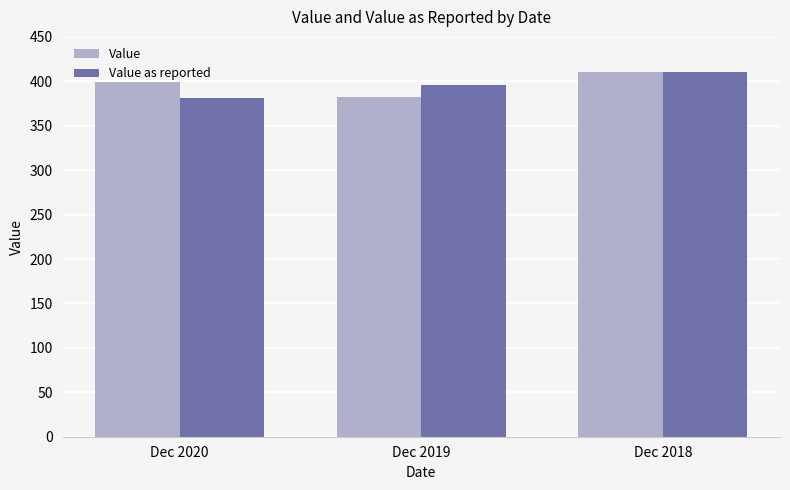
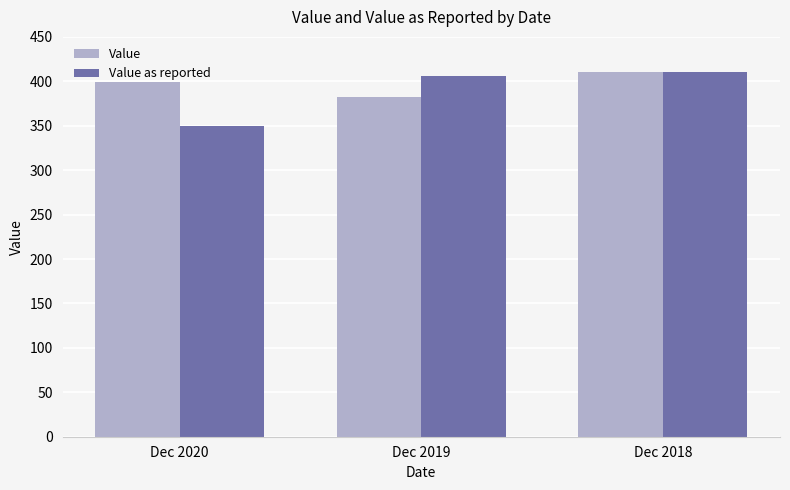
  {
    "Value": {
      "Dec 2020": 400,
      "Dec 2019": 380,
      "Dec 2018": 410
    },
    "Value as reported": {
-     "Dec 2020": 380,
-     "Dec 2019": 400,
+     "Dec 2020": 350,
+     "Dec 2019": 410,
      "Dec 2018": 410
    }
  }
